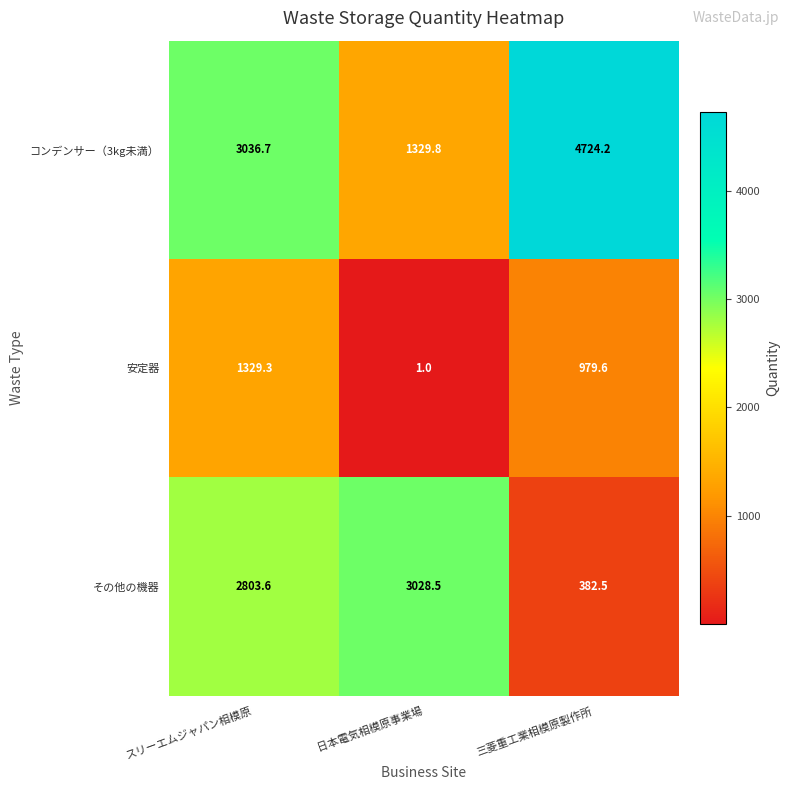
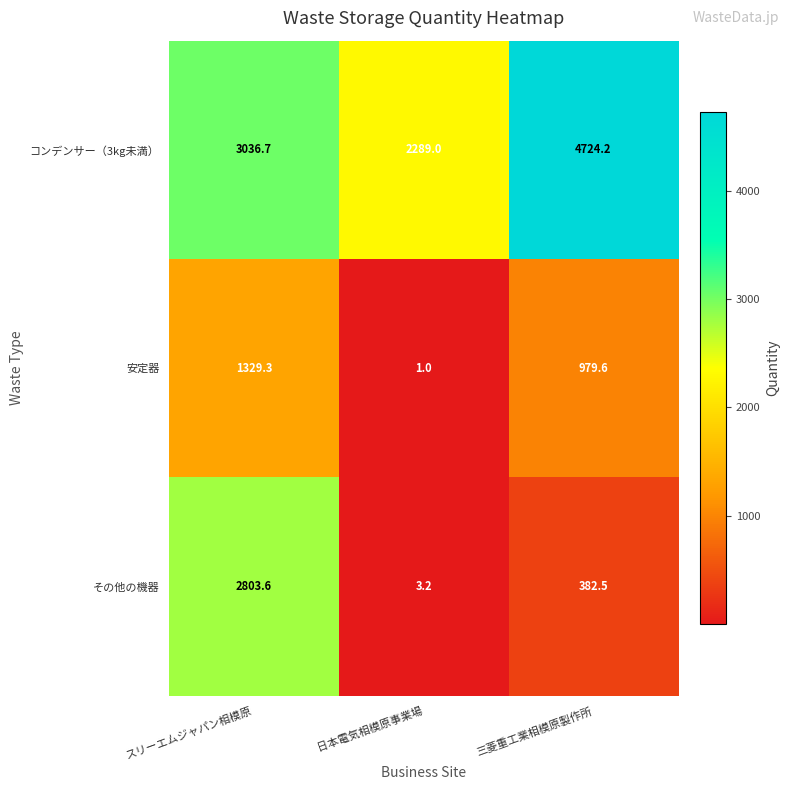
  {
    "コンデンサー（3kg未満）": {
      "スリーエムジャパン相模原": 3036.7,
-     "日本電気相模原事業場": 1329.8,
+     "日本電気相模原事業場": 2289.0,
      "三菱重工業相模原製作所": 4724.2
    },
    "安定器": {
      "スリーエムジャパン相模原": 1329.3,
      "日本電気相模原事業場": 1.0,
      "三菱重工業相模原製作所": 979.6
    },
    "その他の機器": {
      "スリーエムジャパン相模原": 2803.6,
-     "日本電気相模原事業場": 3028.5,
+     "日本電気相模原事業場": 3.2,
      "三菱重工業相模原製作所": 382.5
    }
  }
